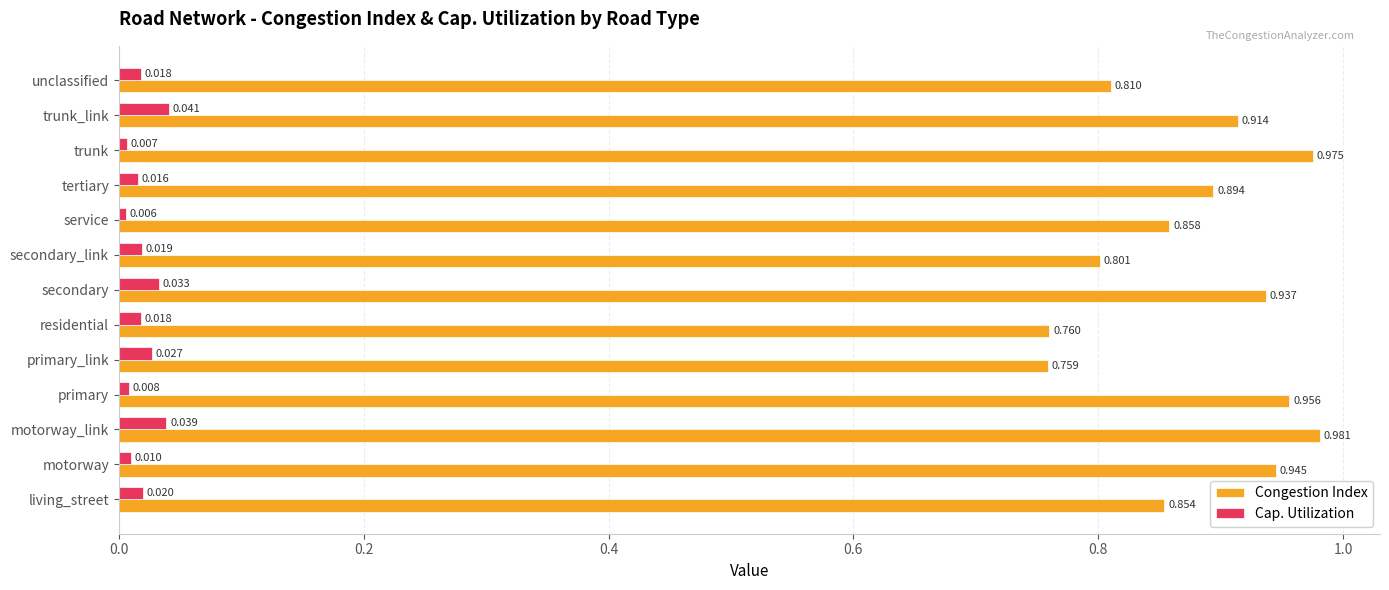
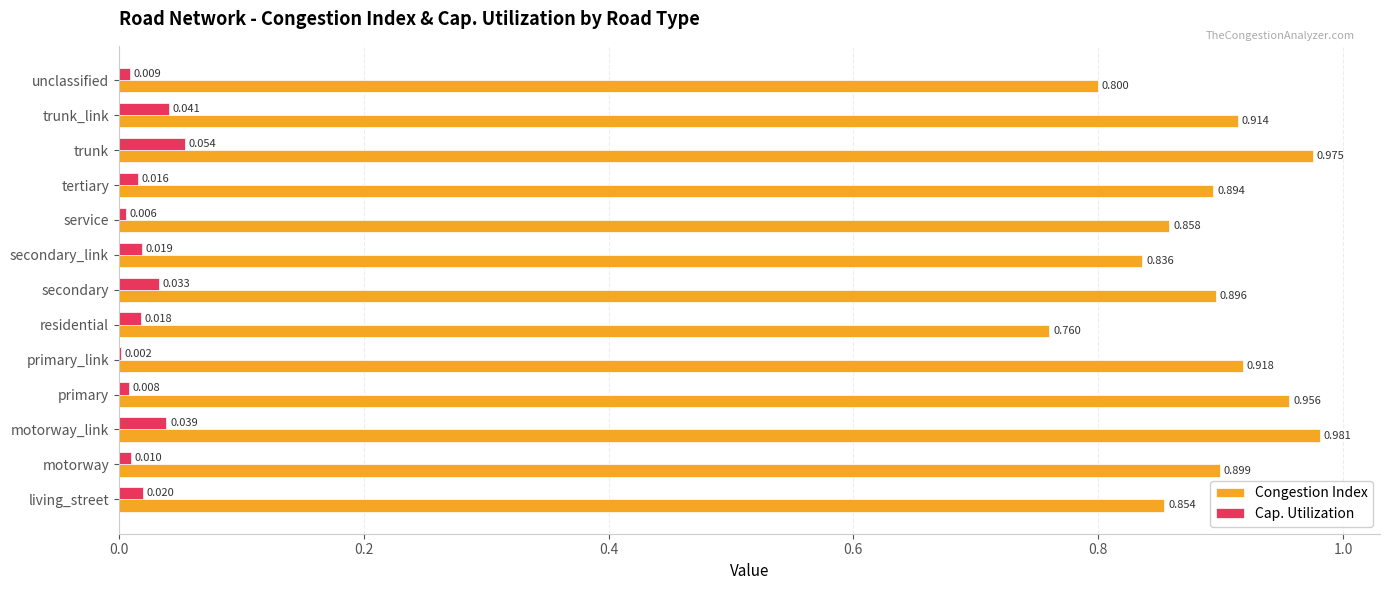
  {
    "Congestion Index": {
-     "unclassified": 0.810,
+     "unclassified": 0.800,
      "trunk_link": 0.914,
      "trunk": 0.975,
      "tertiary": 0.894,
      "service": 0.858,
-     "secondary_link": 0.801,
-     "secondary": 0.937,
+     "secondary_link": 0.836,
+     "secondary": 0.896,
      "residential": 0.760,
-     "primary_link": 0.759,
+     "primary_link": 0.918,
      "primary": 0.956,
      "motorway_link": 0.981,
-     "motorway": 0.945,
+     "motorway": 0.899,
      "living_street": 0.854
    },
    "Cap. Utilization": {
-     "unclassified": 0.018,
+     "unclassified": 0.009,
      "trunk_link": 0.041,
-     "trunk": 0.007,
+     "trunk": 0.054,
      "tertiary": 0.016,
      "service": 0.006,
      "secondary_link": 0.019,
      "secondary": 0.033,
      "residential": 0.018,
-     "primary_link": 0.027,
+     "primary_link": 0.002,
      "primary": 0.008,
      "motorway_link": 0.039,
      "motorway": 0.010,
      "living_street": 0.020
    }
  }
